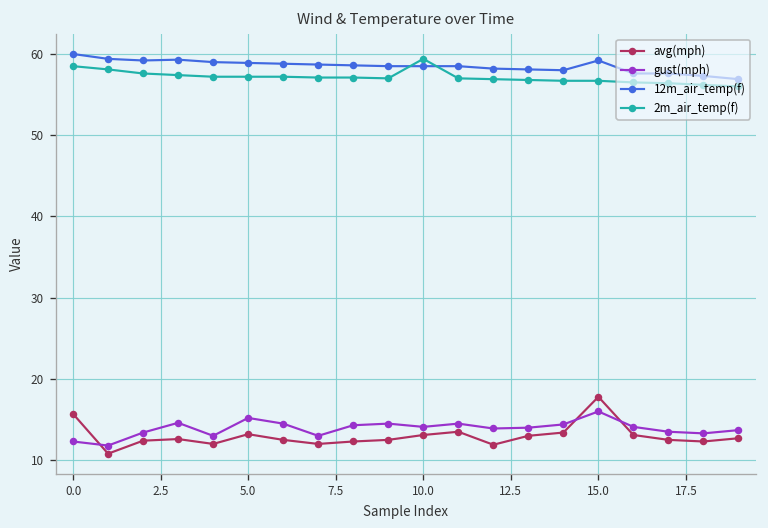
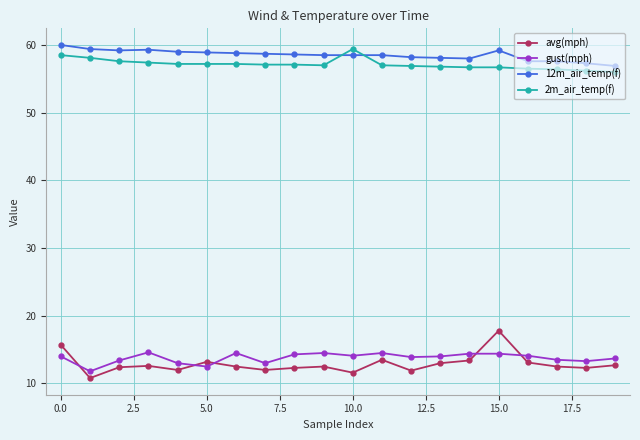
  {
    "avg(mph)": {
      "0.0": 16,
      "5.0": 13,
-     "10.0": 13,
+     "10.0": 12,
      "15.0": 18
    },
    "gust(mph)": {
-     "0.0": 12,
-     "5.0": 15,
+     "0.0": 14,
+     "5.0": 13,
      "10.0": 14,
-     "15.0": 16
+     "15.0": 14
    },
    "12m_air_temp(f)": {
      "0.0": 60,
      "5.0": 59,
      "10.0": 59,
      "15.0": 59
    },
    "2m_air_temp(f)": {
      "0.0": 59,
      "5.0": 57,
      "10.0": 59,
      "15.0": 57
    }
  }
